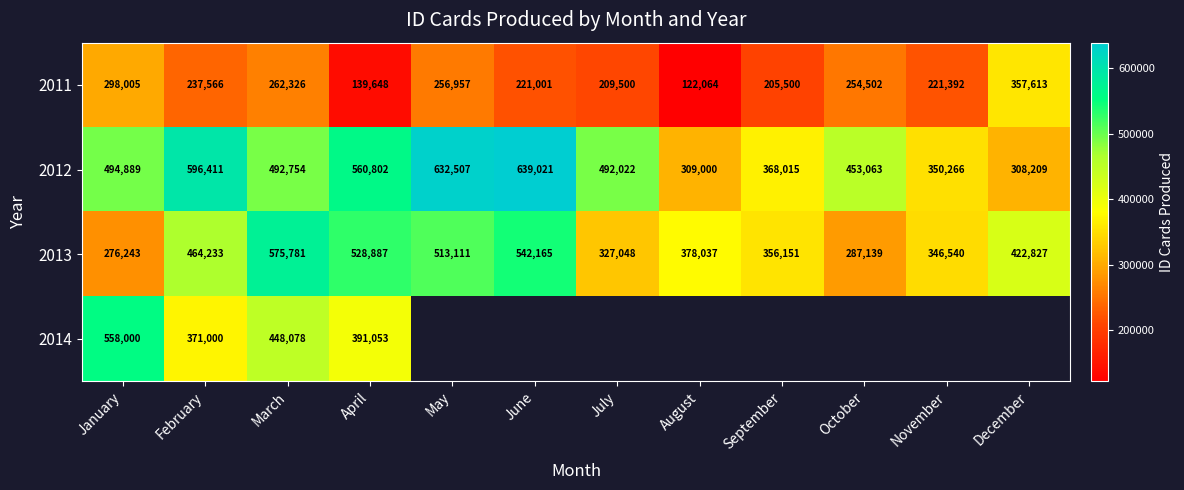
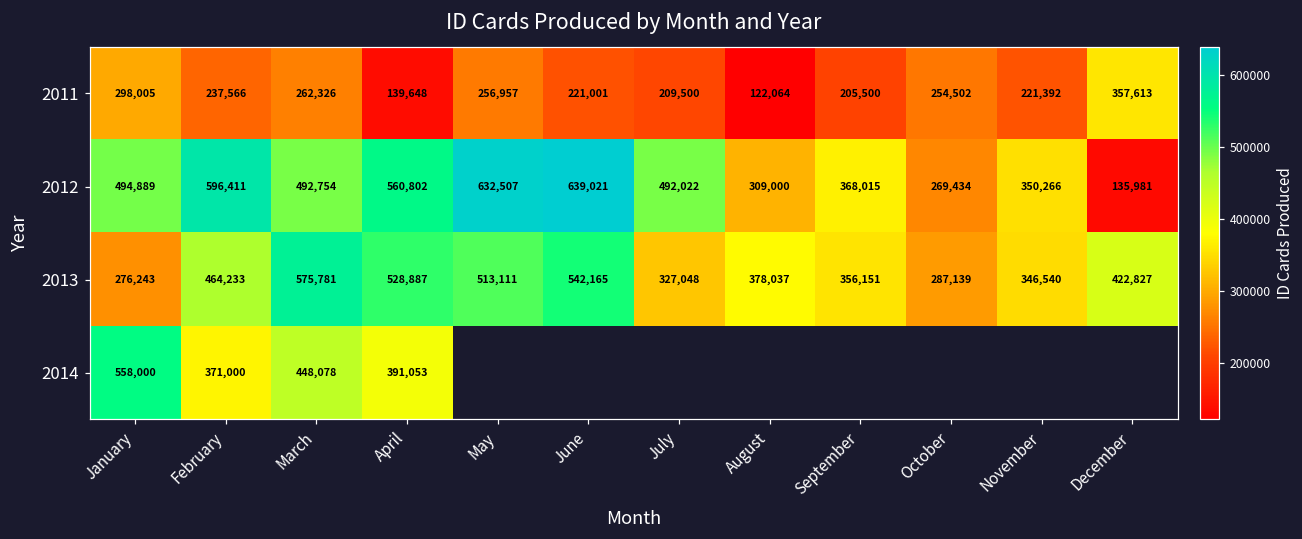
  {
    "2011": {
      "January": "298,005",
      "February": "237,566",
      "March": "262,326",
      "April": "139,648",
      "May": "256,957",
      "June": "221,001",
      "July": "209,500",
      "August": "122,064",
      "September": "205,500",
      "October": "254,502",
      "November": "221,392",
      "December": "357,613"
    },
    "2012": {
      "January": "494,889",
      "February": "596,411",
      "March": "492,754",
      "April": "560,802",
      "May": "632,507",
      "June": "639,021",
      "July": "492,022",
      "August": "309,000",
      "September": "368,015",
-     "October": "453,063",
+     "October": "269,434",
      "November": "350,266",
-     "December": "308,209"
+     "December": "135,981"
    },
    "2013": {
      "January": "276,243",
      "February": "464,233",
      "March": "575,781",
      "April": "528,887",
      "May": "513,111",
      "June": "542,165",
      "July": "327,048",
      "August": "378,037",
      "September": "356,151",
      "October": "287,139",
      "November": "346,540",
      "December": "422,827"
    },
    "2014": {
      "January": "558,000",
      "February": "371,000",
      "March": "448,078",
      "April": "391,053"
    }
  }
